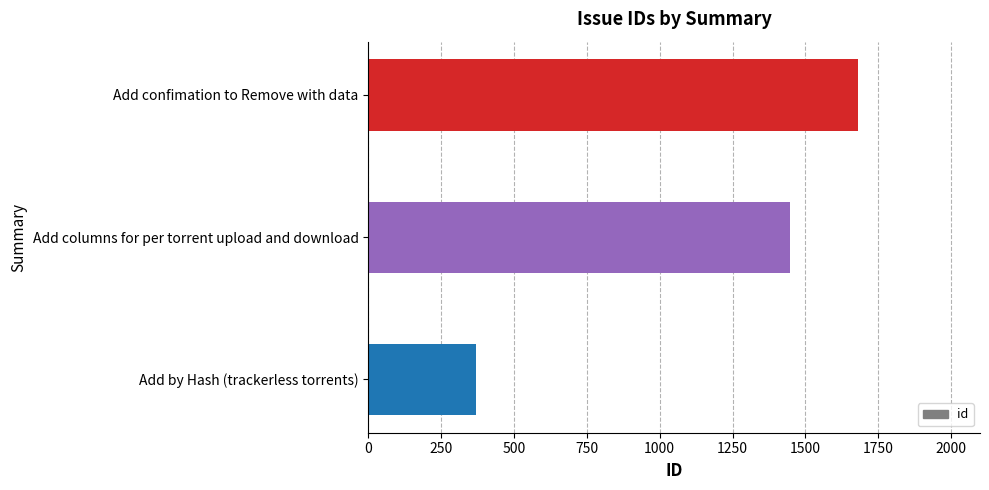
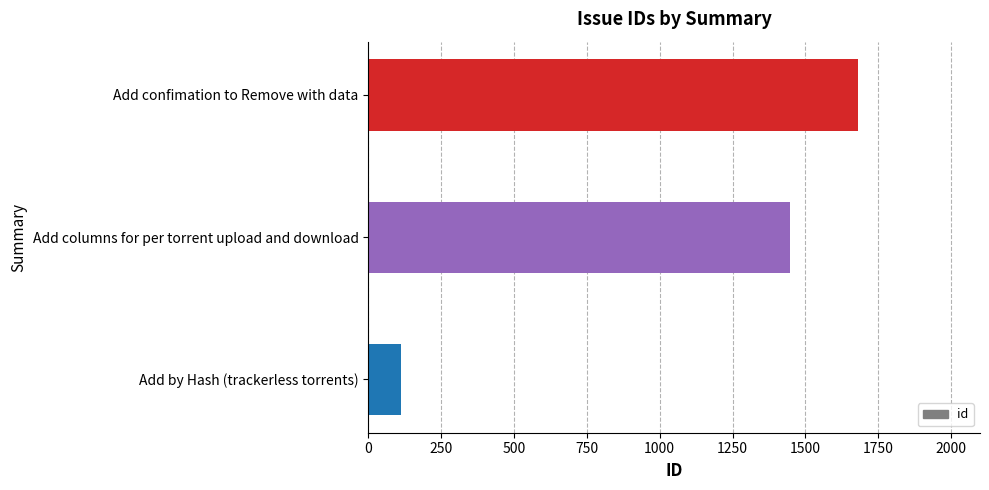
  {
    "Add confimation to Remove with data": 1680,
    "Add columns for per torrent upload and download": 1450,
-   "Add by Hash (trackerless torrents)": 370
+   "Add by Hash (trackerless torrents)": 110
  }
